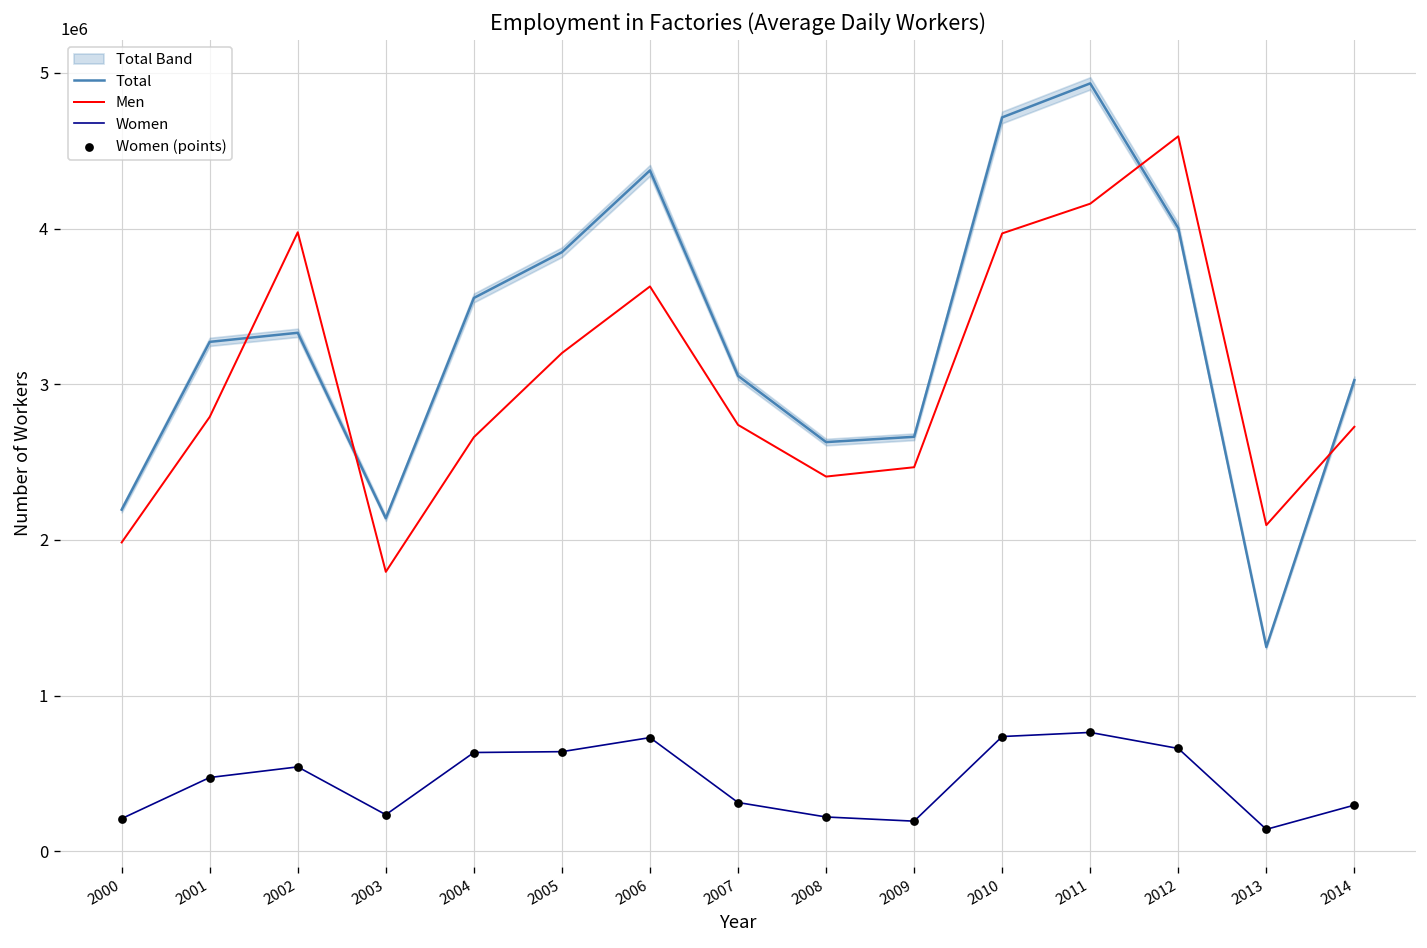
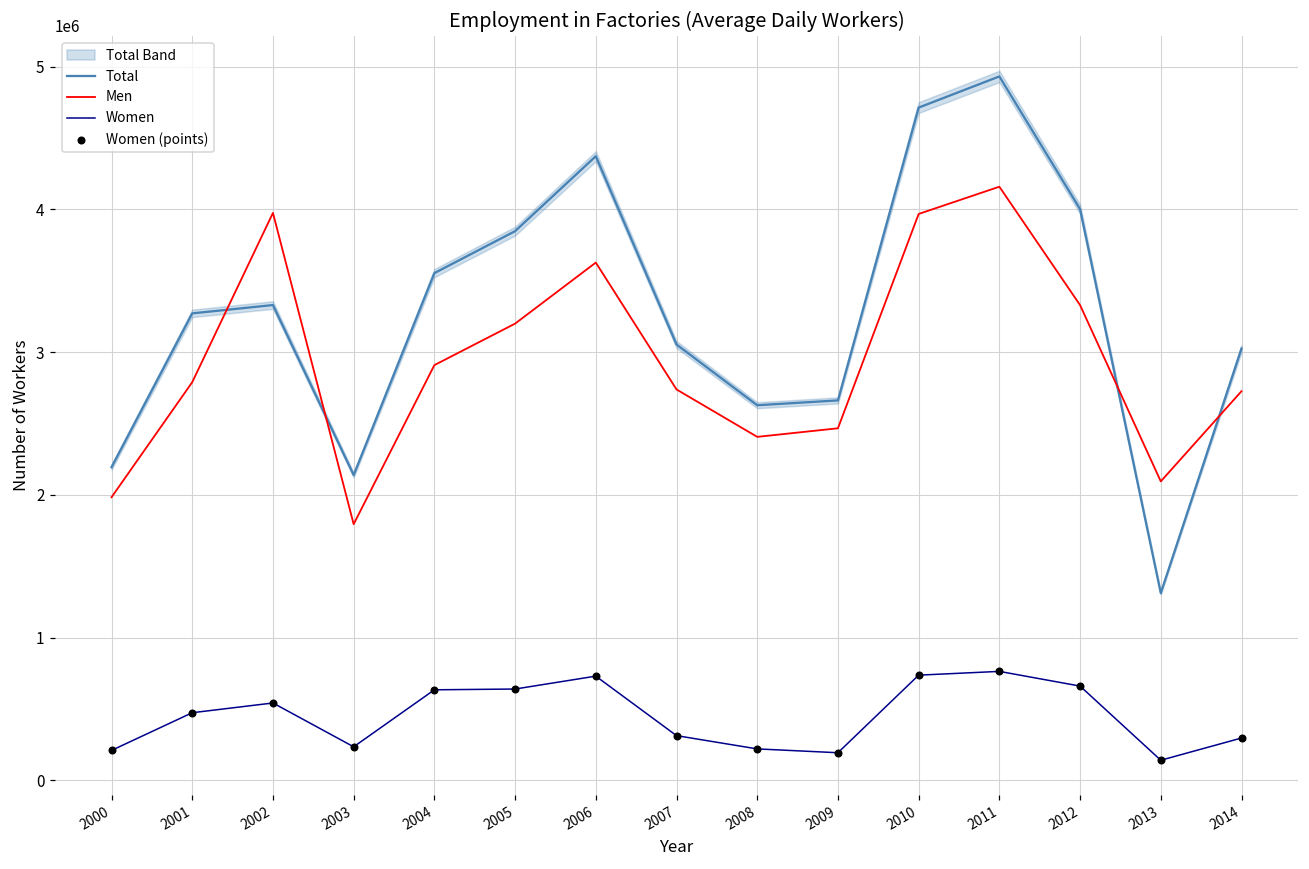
  {
    "Men": {
      "2000": 1980000,
      "2001": 2790000,
      "2002": 3980000,
      "2003": 1800000,
-     "2004": 2660000,
+     "2004": 2910000,
      "2005": 3200000,
      "2006": 3630000,
      "2007": 2740000,
      "2008": 2410000,
      "2009": 2470000,
      "2010": 3970000,
      "2011": 4160000,
-     "2012": 4590000,
+     "2012": 3330000,
      "2013": 2100000,
      "2014": 2730000
    },
    "Women (points)": {
      "2000": 210000,
      "2001": 470000,
      "2002": 540000,
      "2003": 240000,
      "2004": 630000,
      "2005": 640000,
      "2006": 730000,
      "2007": 310000,
      "2008": 220000,
      "2009": 190000,
      "2010": 740000,
      "2011": 760000,
      "2012": 660000,
      "2013": 140000,
      "2014": 300000
    }
  }
